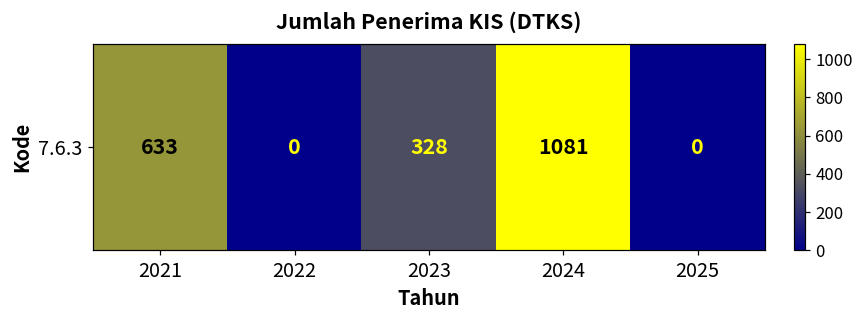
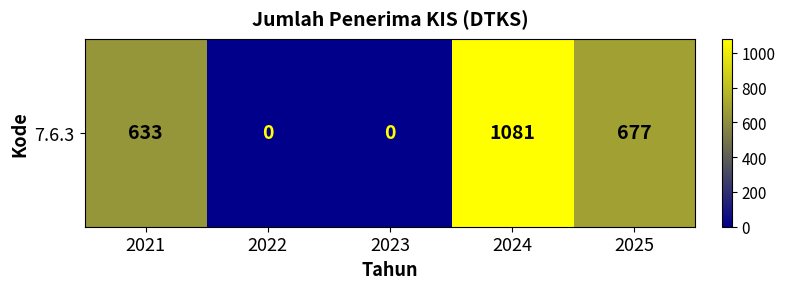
  {
    "7.6.3": {
      "2021": 633,
      "2022": 0,
-     "2023": 328,
+     "2023": 0,
      "2024": 1081,
-     "2025": 0
+     "2025": 677
    }
  }
